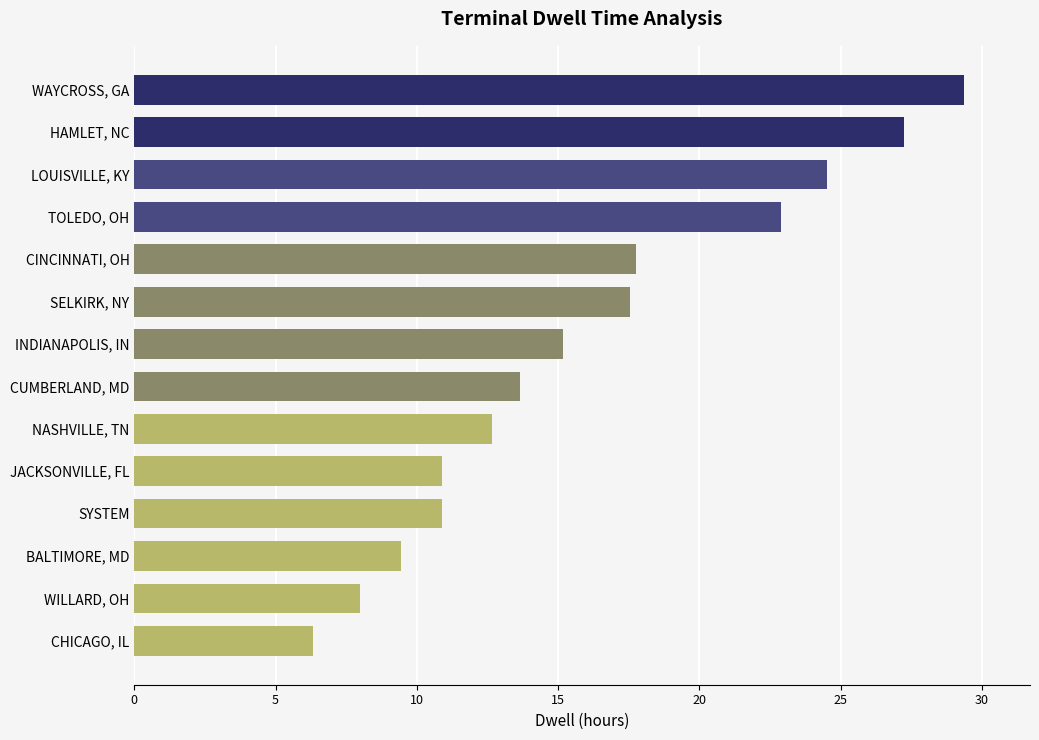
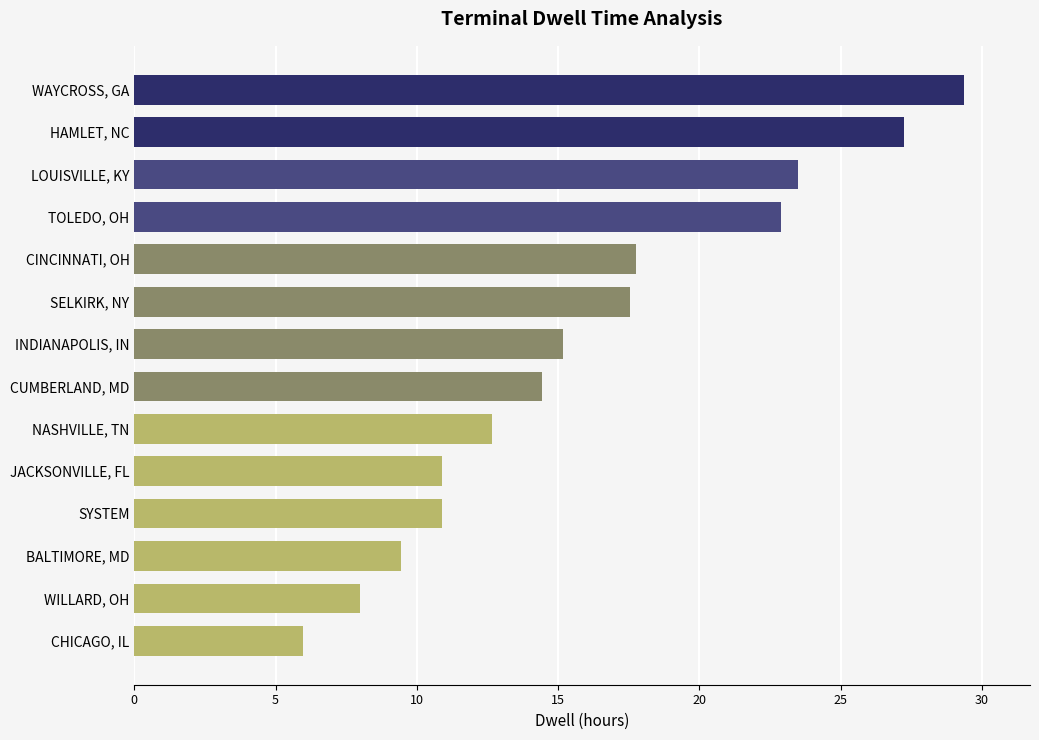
  {
    "WAYCROSS, GA": 29.4,
    "HAMLET, NC": 27.2,
-   "LOUISVILLE, KY": 24.5,
+   "LOUISVILLE, KY": 23.5,
    "TOLEDO, OH": 22.9,
    "CINCINNATI, OH": 17.8,
    "SELKIRK, NY": 17.5,
    "INDIANAPOLIS, IN": 15.2,
-   "CUMBERLAND, MD": 13.7,
+   "CUMBERLAND, MD": 14.4,
    "NASHVILLE, TN": 12.7,
    "JACKSONVILLE, FL": 10.9,
    "SYSTEM": 10.9,
    "BALTIMORE, MD": 9.4,
    "WILLARD, OH": 8.0,
-   "CHICAGO, IL": 6.3
+   "CHICAGO, IL": 6.0
  }
